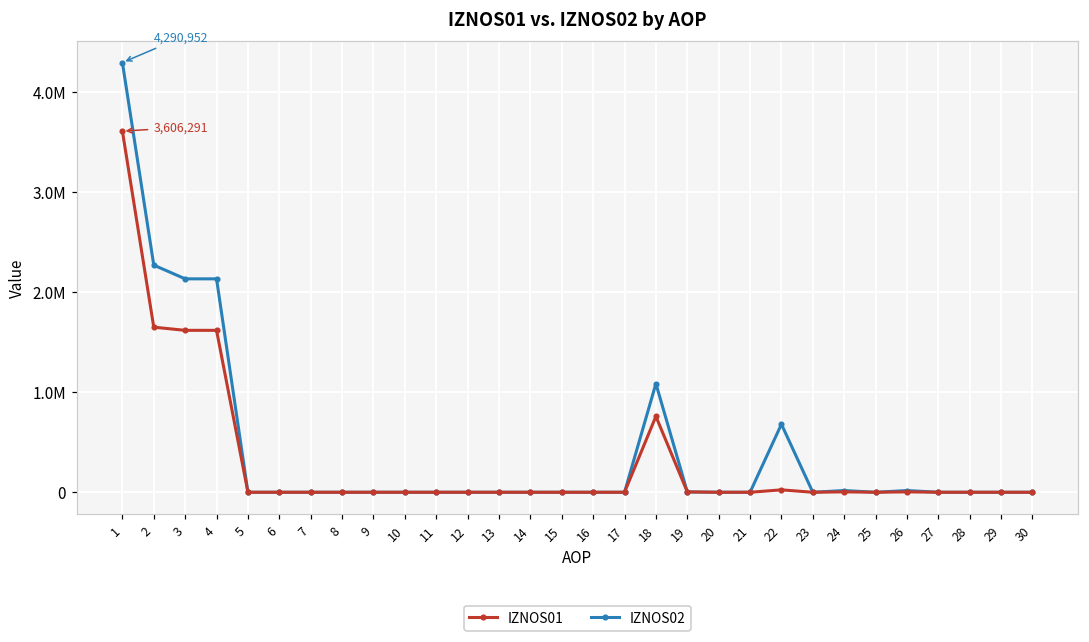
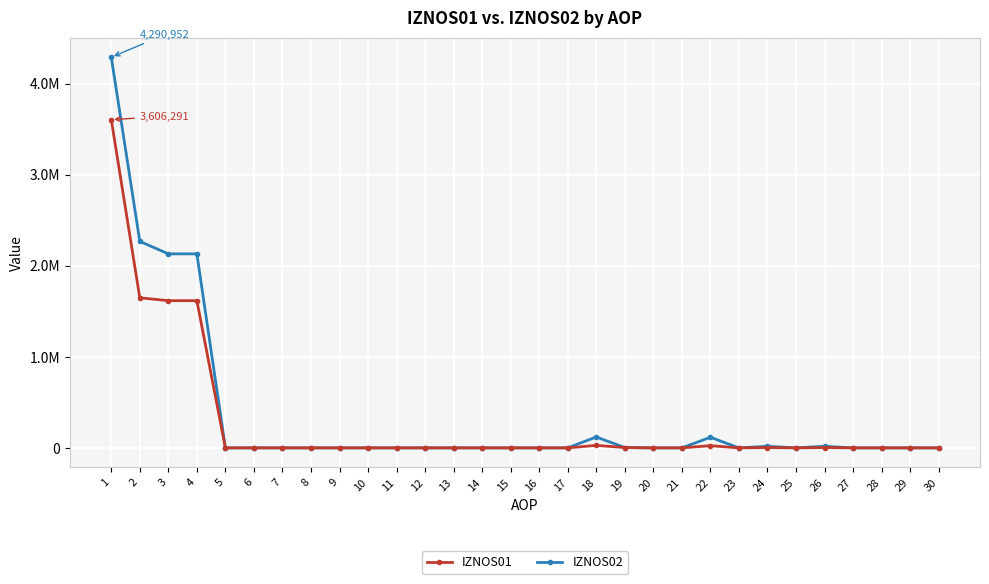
  {
    "IZNOS01": {
      "2": 1600000,
      "3": 1600000,
      "4": 1600000,
-     "18": 800000,
+     "18": 0,
      "22": 0
    },
    "IZNOS02": {
      "2": 2300000,
      "3": 2100000,
      "4": 2100000,
-     "18": 1100000,
-     "22": 700000
+     "18": 100000,
+     "22": 100000
    }
  }
